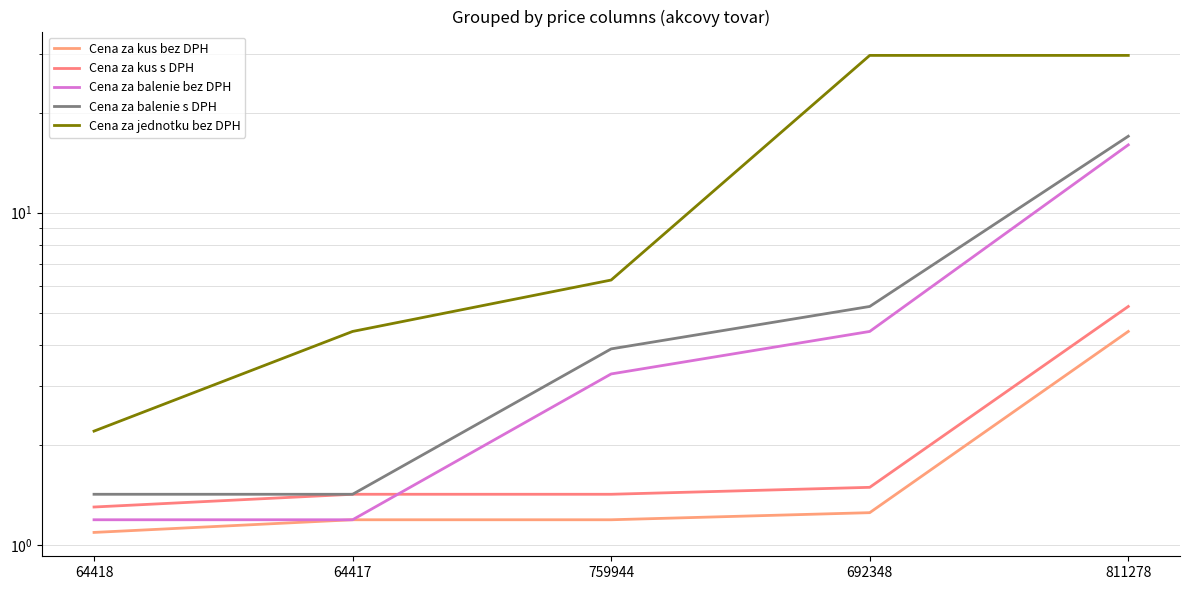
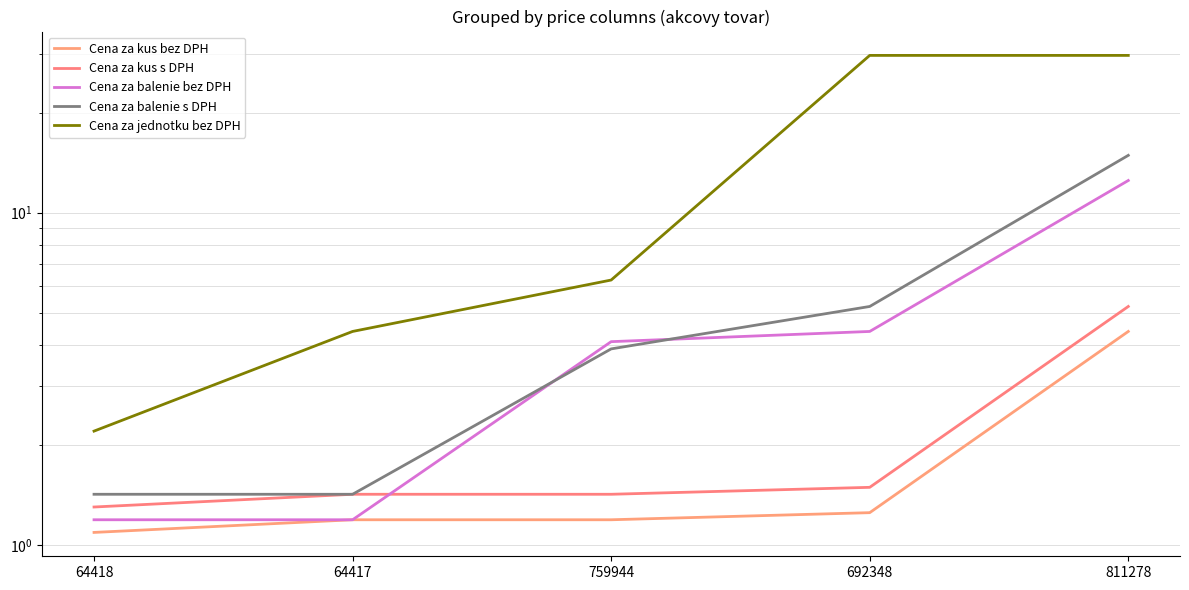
  {
    "Cena za balenie bez DPH": {
      "64418": 1.2,
-     "759944": 3.3,
+     "759944": 4.1,
      "692348": 4.4,
-     "811278": 16
+     "811278": 12.5
    },
    "Cena za balenie s DPH": {
      "64418": 1.42,
      "759944": 3.9,
      "692348": 5.2,
-     "811278": 17
+     "811278": 15
    },
    "Cena za jednotku bez DPH": {
      "64418": 2.2,
      "64417": 4.4,
      "759944": 6.3,
      "692348": 30,
      "811278": 30
    }
  }
